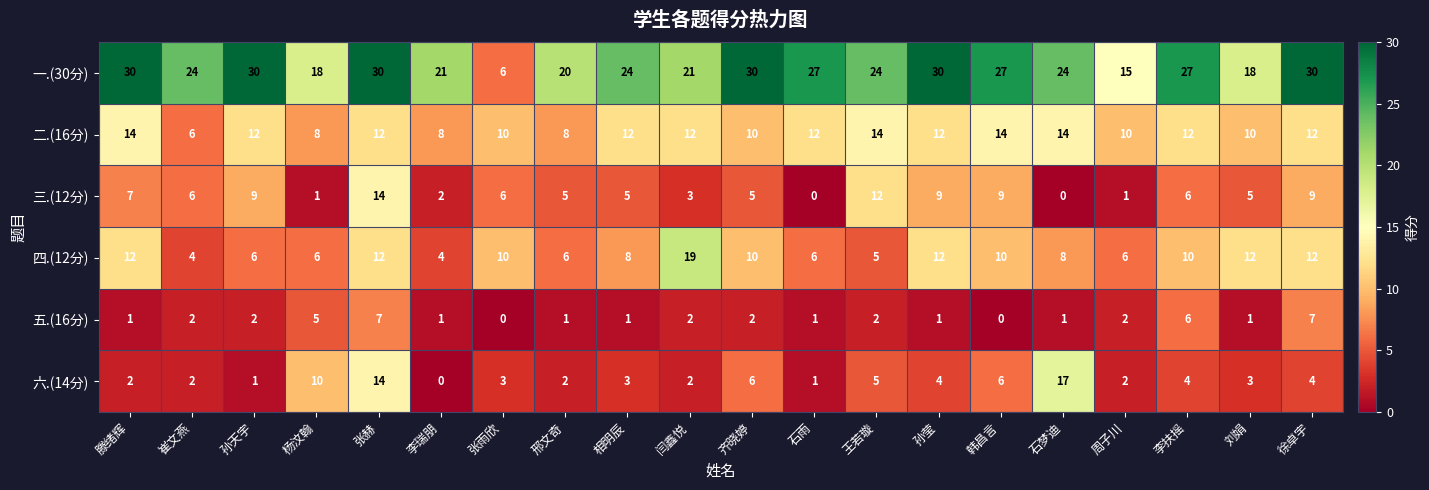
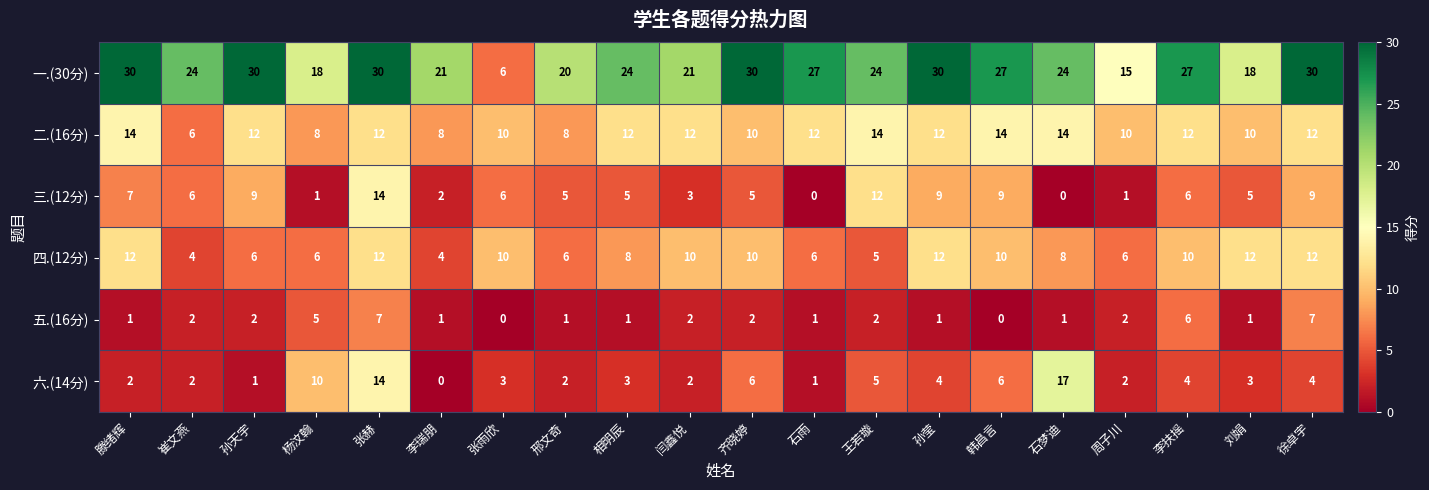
  {
    "一.(30分)": {
      "滕绪辉": 30,
      "崔文燕": 24,
      "孙天宇": 30,
      "杨汶翰": 18,
      "张赫": 30,
      "李瑞朋": 21,
      "张雨欣": 6,
      "邢文奇": 20,
      "相明辰": 24,
      "闫鑫悦": 21,
      "齐晓婷": 30,
      "石雨": 27,
      "王若璇": 24,
      "孙莹": 30,
      "韩昌言": 27,
      "石梦迪": 24,
      "周子川": 15,
      "李扶摇": 27,
      "刘娟": 18,
      "徐卓宇": 30
    },
    "二.(16分)": {
      "滕绪辉": 14,
      "崔文燕": 6,
      "孙天宇": 12,
      "杨汶翰": 8,
      "张赫": 12,
      "李瑞朋": 8,
      "张雨欣": 10,
      "邢文奇": 8,
      "相明辰": 12,
      "闫鑫悦": 12,
      "齐晓婷": 10,
      "石雨": 12,
      "王若璇": 14,
      "孙莹": 12,
      "韩昌言": 14,
      "石梦迪": 14,
      "周子川": 10,
      "李扶摇": 12,
      "刘娟": 10,
      "徐卓宇": 12
    },
    "三.(12分)": {
      "滕绪辉": 7,
      "崔文燕": 6,
      "孙天宇": 9,
      "杨汶翰": 1,
      "张赫": 14,
      "李瑞朋": 2,
      "张雨欣": 6,
      "邢文奇": 5,
      "相明辰": 5,
      "闫鑫悦": 3,
      "齐晓婷": 5,
      "石雨": 0,
      "王若璇": 12,
      "孙莹": 9,
      "韩昌言": 9,
      "石梦迪": 0,
      "周子川": 1,
      "李扶摇": 6,
      "刘娟": 5,
      "徐卓宇": 9
    },
    "四.(12分)": {
      "滕绪辉": 12,
      "崔文燕": 4,
      "孙天宇": 6,
      "杨汶翰": 6,
      "张赫": 12,
      "李瑞朋": 4,
      "张雨欣": 10,
      "邢文奇": 6,
      "相明辰": 8,
-     "闫鑫悦": 19,
+     "闫鑫悦": 10,
      "齐晓婷": 10,
      "石雨": 6,
      "王若璇": 5,
      "孙莹": 12,
      "韩昌言": 10,
      "石梦迪": 8,
      "周子川": 6,
      "李扶摇": 10,
      "刘娟": 12,
      "徐卓宇": 12
    },
    "五.(16分)": {
      "滕绪辉": 1,
      "崔文燕": 2,
      "孙天宇": 2,
      "杨汶翰": 5,
      "张赫": 7,
      "李瑞朋": 1,
      "张雨欣": 0,
      "邢文奇": 1,
      "相明辰": 1,
      "闫鑫悦": 2,
      "齐晓婷": 2,
      "石雨": 1,
      "王若璇": 2,
      "孙莹": 1,
      "韩昌言": 0,
      "石梦迪": 1,
      "周子川": 2,
      "李扶摇": 6,
      "刘娟": 1,
      "徐卓宇": 7
    },
    "六.(14分)": {
      "滕绪辉": 2,
      "崔文燕": 2,
      "孙天宇": 1,
      "杨汶翰": 10,
      "张赫": 14,
      "李瑞朋": 0,
      "张雨欣": 3,
      "邢文奇": 2,
      "相明辰": 3,
      "闫鑫悦": 2,
      "齐晓婷": 6,
      "石雨": 1,
      "王若璇": 5,
      "孙莹": 4,
      "韩昌言": 6,
      "石梦迪": 17,
      "周子川": 2,
      "李扶摇": 4,
      "刘娟": 3,
      "徐卓宇": 4
    }
  }
